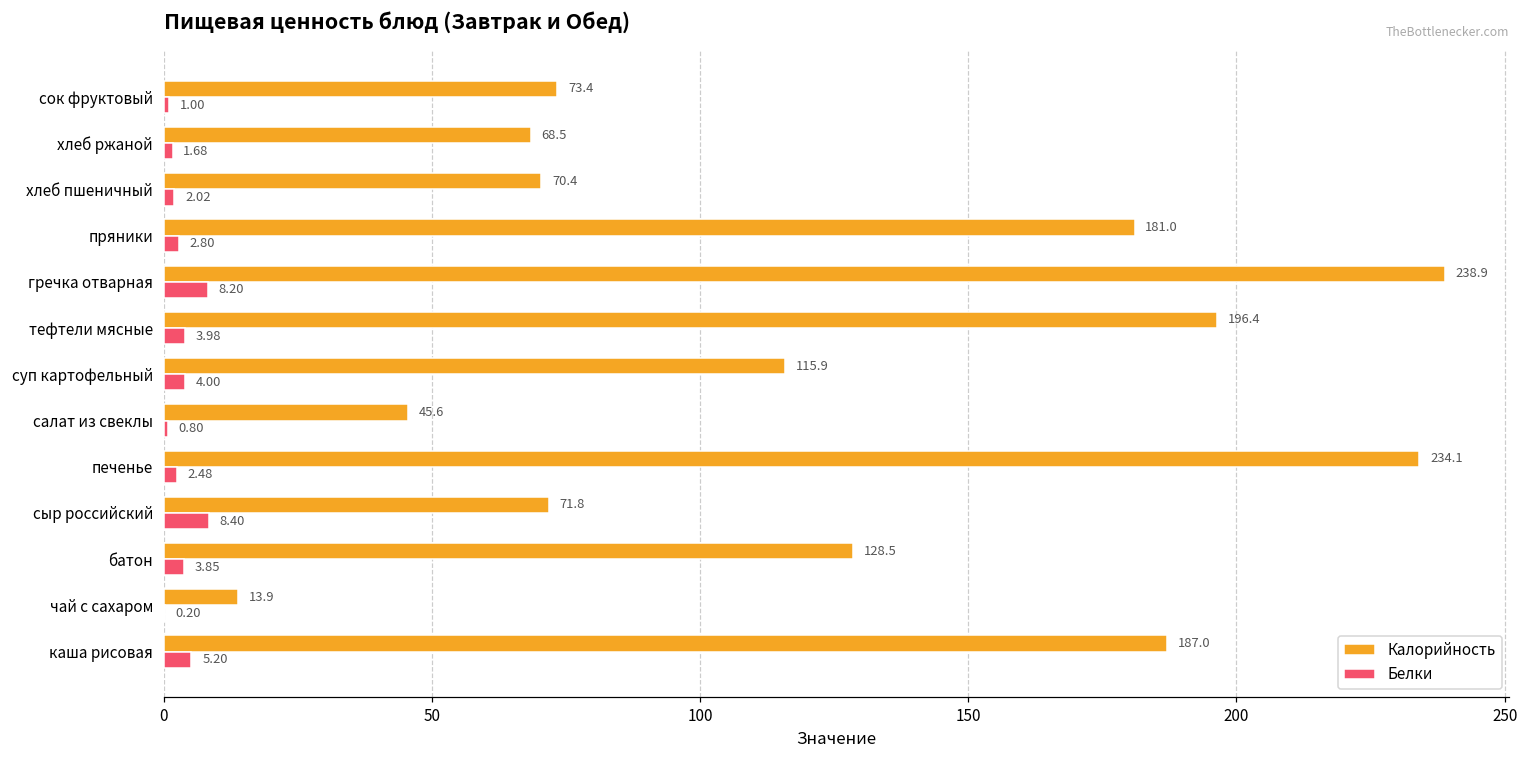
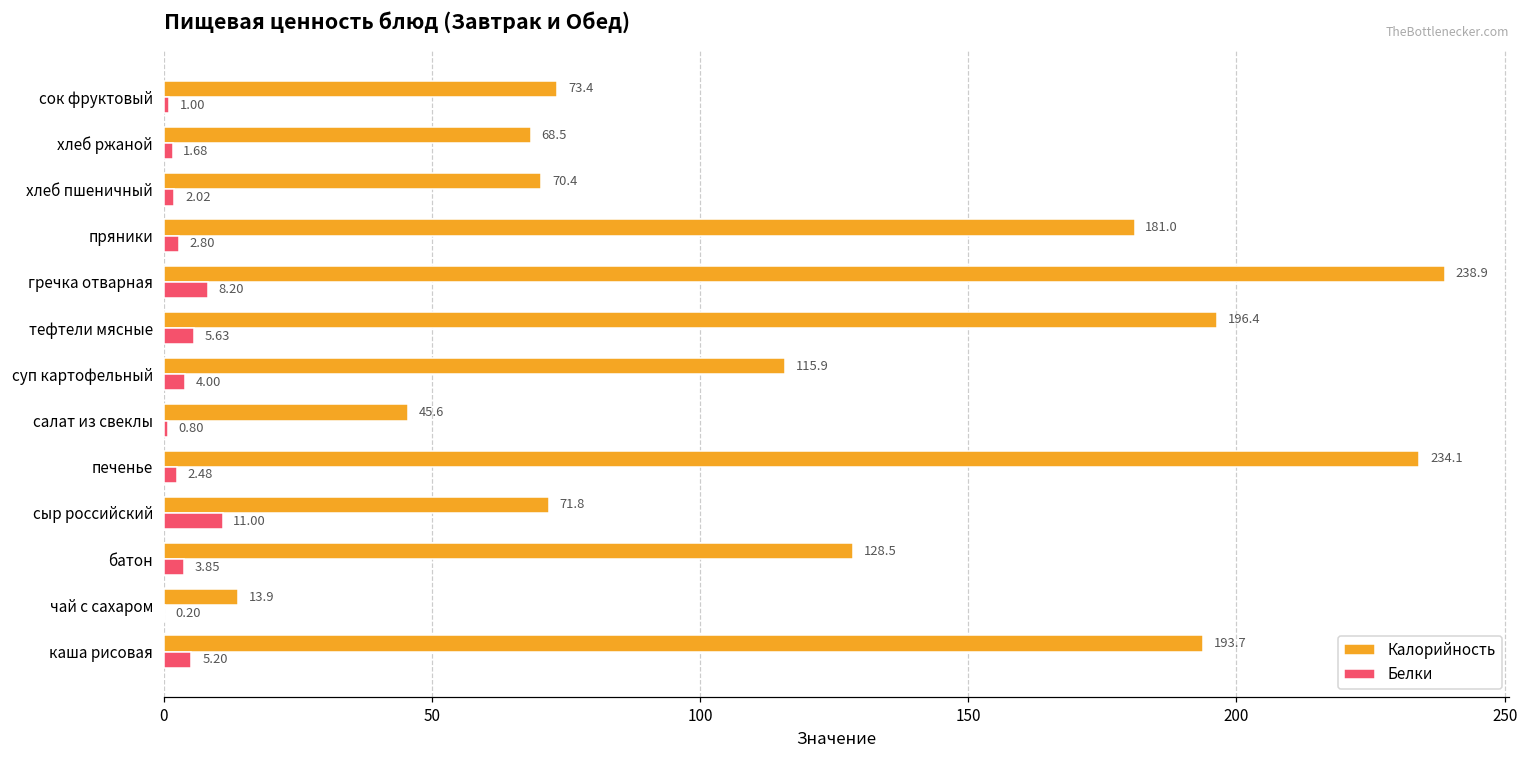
  {
    "Калорийность": {
      "сок фруктовый": 73.4,
      "хлеб ржаной": 68.5,
      "хлеб пшеничный": 70.4,
      "пряники": 181.0,
      "гречка отварная": 238.9,
      "тефтели мясные": 196.4,
      "суп картофельный": 115.9,
      "салат из свеклы": 45.6,
      "печенье": 234.1,
      "сыр российский": 71.8,
      "батон": 128.5,
      "чай с сахаром": 13.9,
-     "каша рисовая": 187.0
+     "каша рисовая": 193.7
    },
    "Белки": {
      "сок фруктовый": 1.00,
      "хлеб ржаной": 1.68,
      "хлеб пшеничный": 2.02,
      "пряники": 2.80,
      "гречка отварная": 8.20,
-     "тефтели мясные": 3.98,
+     "тефтели мясные": 5.63,
      "суп картофельный": 4.00,
      "салат из свеклы": 0.80,
      "печенье": 2.48,
-     "сыр российский": 8.40,
+     "сыр российский": 11.00,
      "батон": 3.85,
      "чай с сахаром": 0.20,
      "каша рисовая": 5.20
    }
  }
